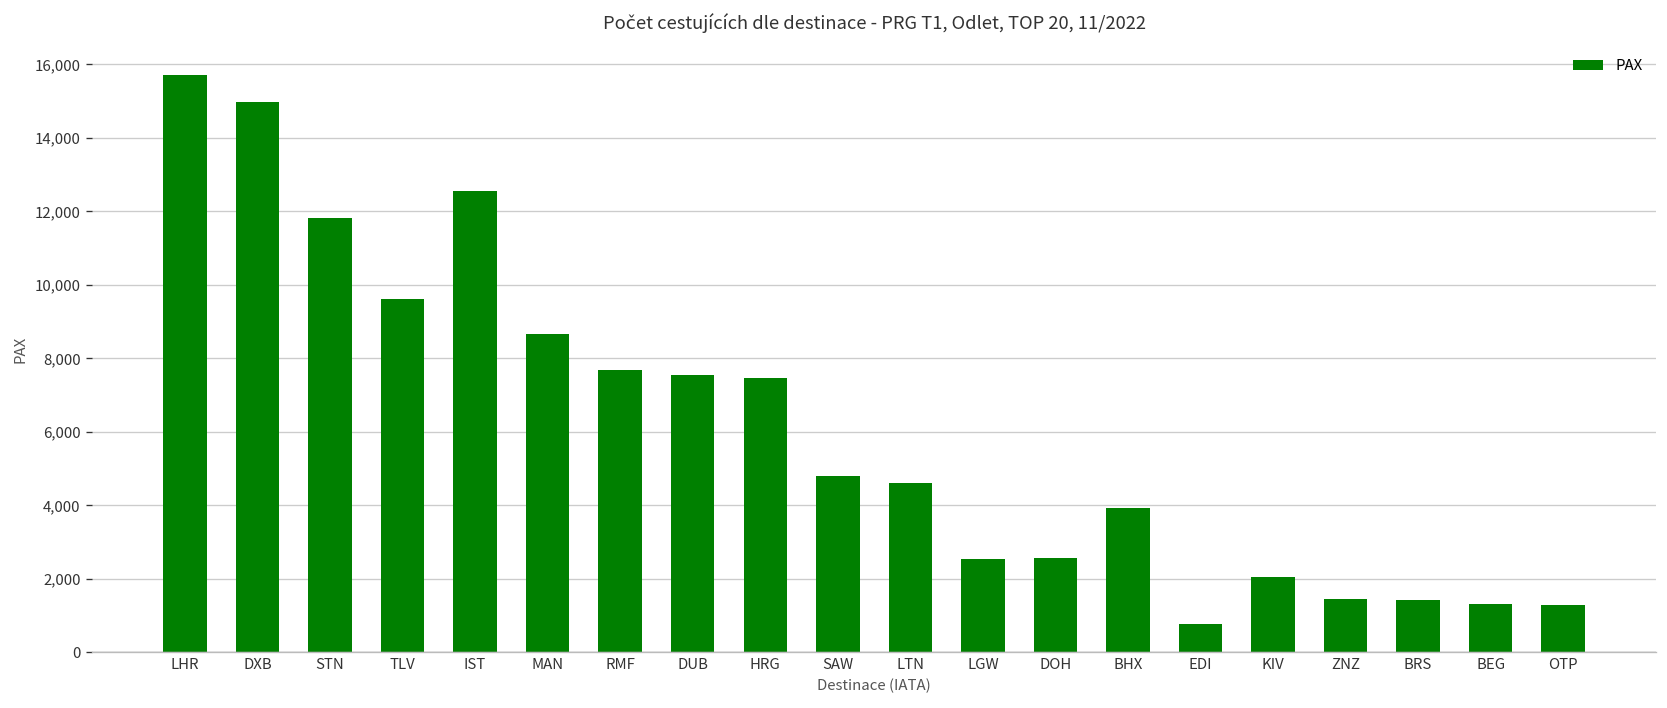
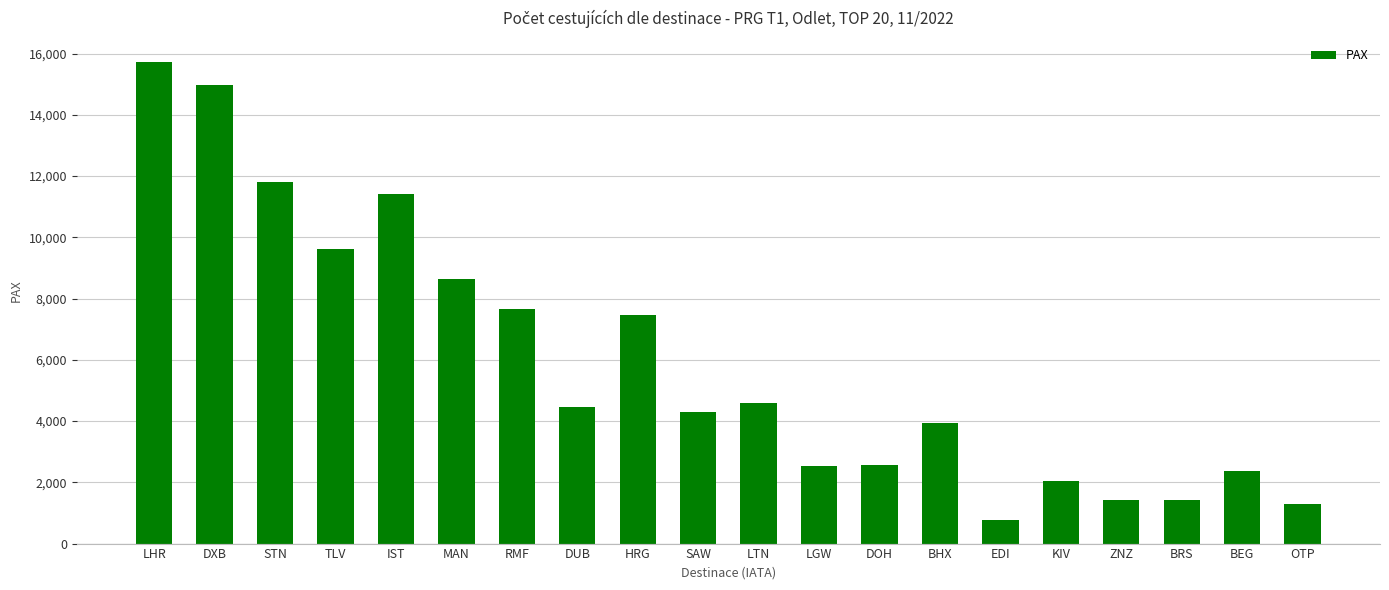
  {
    "LHR": "15,700",
    "DXB": "15,000",
    "STN": "11,800",
    "TLV": "9,600",
-   "IST": "12,600",
+   "IST": "11,400",
    "MAN": "8,700",
    "RMF": "7,700",
-   "DUB": "7,500",
+   "DUB": "4,500",
    "HRG": "7,500",
-   "SAW": "4,800",
+   "SAW": "4,300",
    "LTN": "4,600",
    "LGW": "2,500",
    "DOH": "2,600",
    "BHX": "3,900",
    "EDI": "800",
    "KIV": "2,000",
    "ZNZ": "1,400",
    "BRS": "1,400",
-   "BEG": "1,300",
+   "BEG": "2,400",
    "OTP": "1,300"
  }
